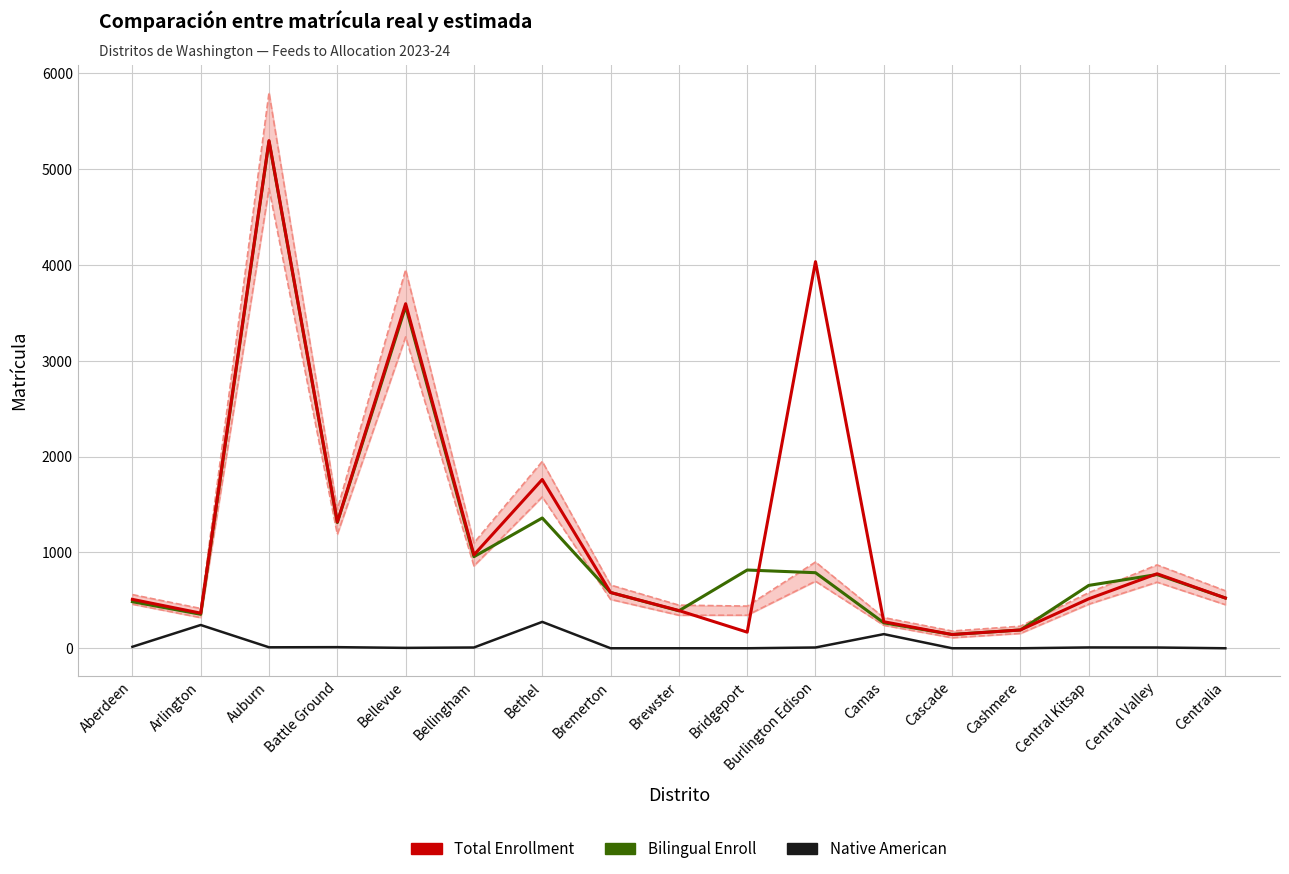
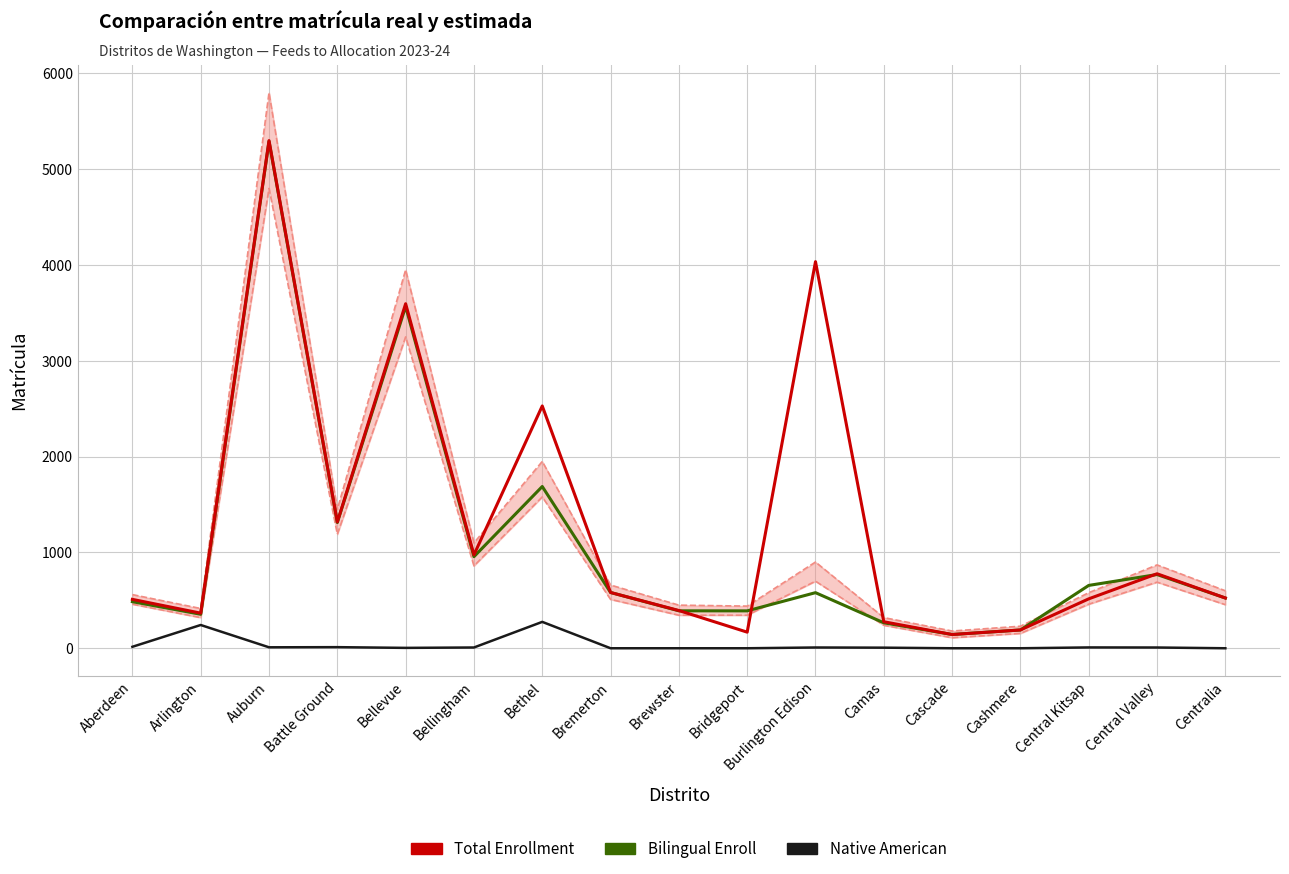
  {
    "Total Enrollment": {
      "Bellevue": 3600,
-     "Bethel": 1800,
+     "Bethel": 2500,
      "Bridgeport": 200,
      "Burlington Edison": 4000,
      "Central Kitsap": 500
    },
    "Bilingual Enroll": {
      "Bellevue": 3600,
-     "Bethel": 1400,
-     "Bridgeport": 800,
-     "Burlington Edison": 800,
+     "Bethel": 1700,
+     "Bridgeport": 400,
+     "Burlington Edison": 600,
      "Central Kitsap": 700
    },
    "Native American": {
      "Aberdeen": 0,
      "Arlington": 200,
      "Auburn": 0,
      "Battle Ground": 0,
      "Bellevue": 0,
      "Bellingham": 0,
      "Bethel": 300,
      "Bremerton": 0,
      "Brewster": 0,
      "Bridgeport": 0,
      "Burlington Edison": 0,
-     "Camas": 100,
+     "Camas": 0,
      "Cascade": 0,
      "Cashmere": 0,
      "Central Kitsap": 0,
      "Central Valley": 0,
      "Centralia": 0
    }
  }
